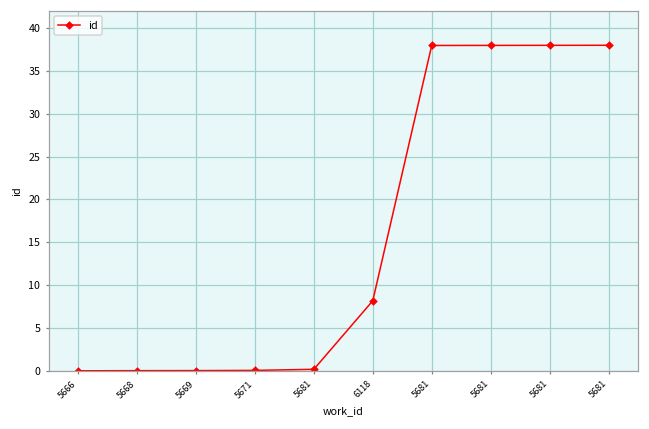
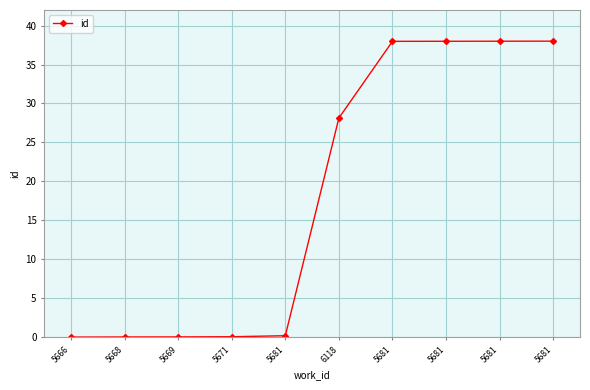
  {
    "5666": 0,
    "5668": 0,
    "5669": 0,
    "5671": 0,
-   "6118": 8
+   "6118": 28
  }
